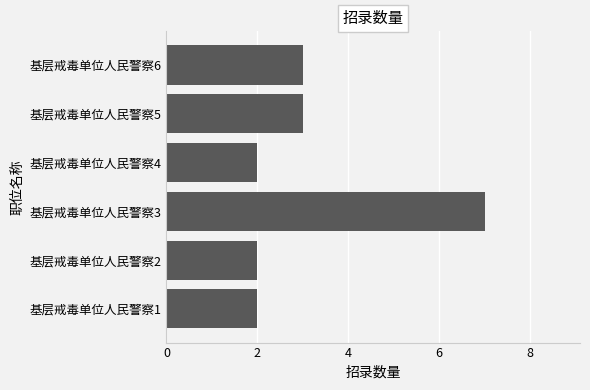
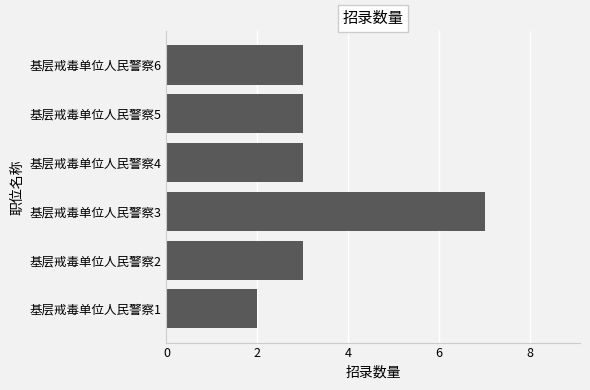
  {
    "基层戒毒单位人民警察6": 3,
    "基层戒毒单位人民警察5": 3,
-   "基层戒毒单位人民警察4": 2,
+   "基层戒毒单位人民警察4": 3,
    "基层戒毒单位人民警察3": 7,
-   "基层戒毒单位人民警察2": 2,
+   "基层戒毒单位人民警察2": 3,
    "基层戒毒单位人民警察1": 2
  }
